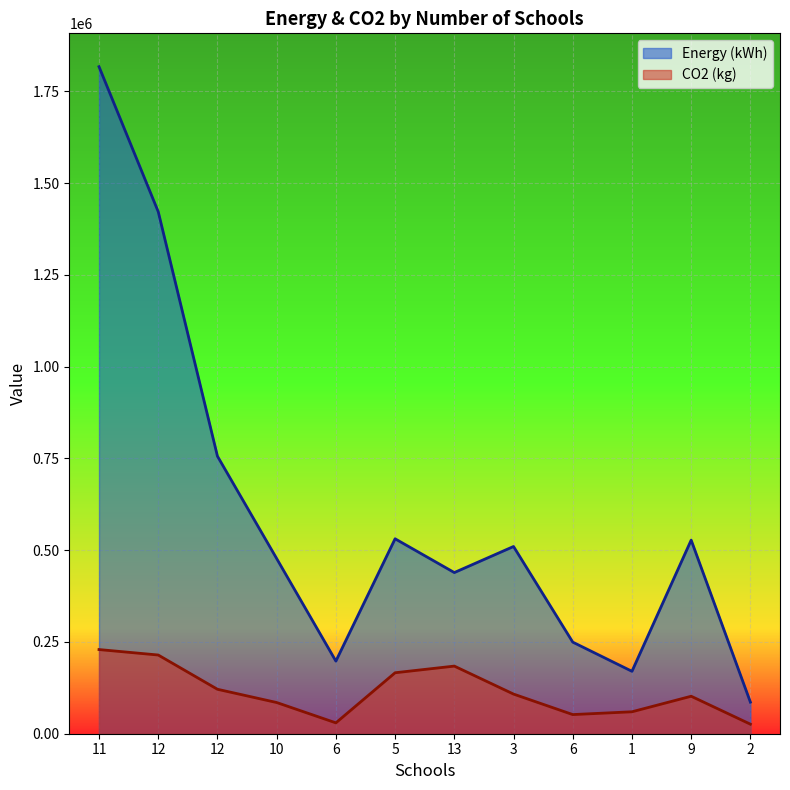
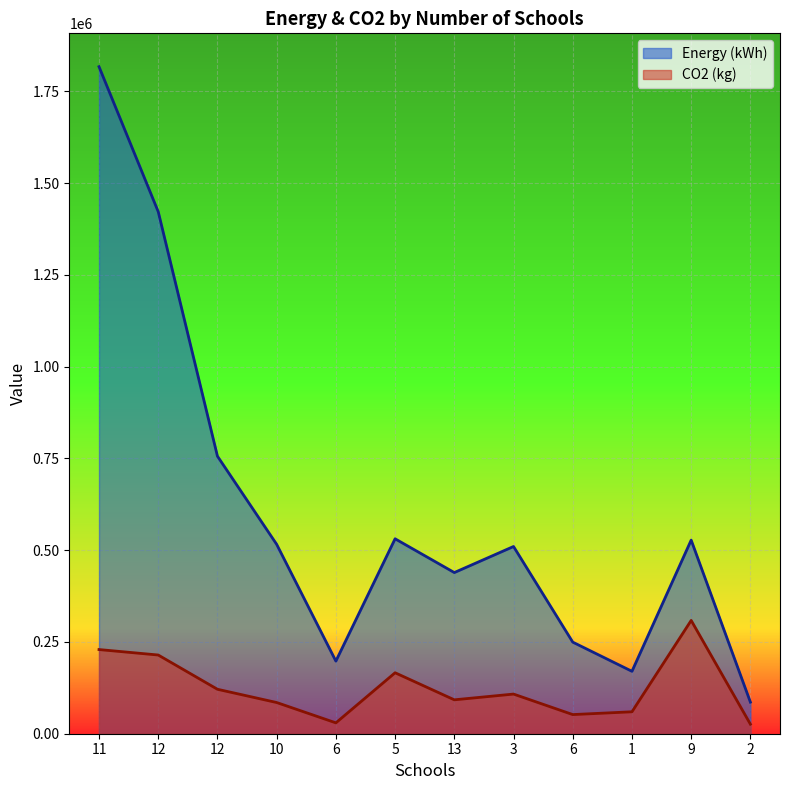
  {
    "Energy (kWh)": {
      "11": 1820000,
-     "10": 480000,
+     "10": 520000,
      "5": 530000,
      "13": 440000,
      "3": 510000,
      "1": 170000,
      "9": 530000,
      "2": 90000
    },
    "CO2 (kg)": {
      "11": 230000,
      "10": 90000,
      "5": 170000,
-     "13": 180000,
+     "13": 90000,
      "3": 110000,
      "1": 60000,
-     "9": 100000,
+     "9": 310000,
      "2": 30000
    }
  }
